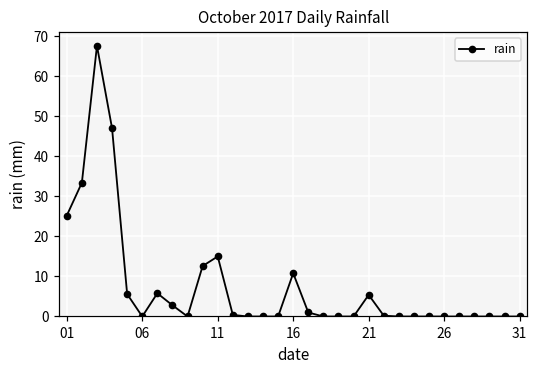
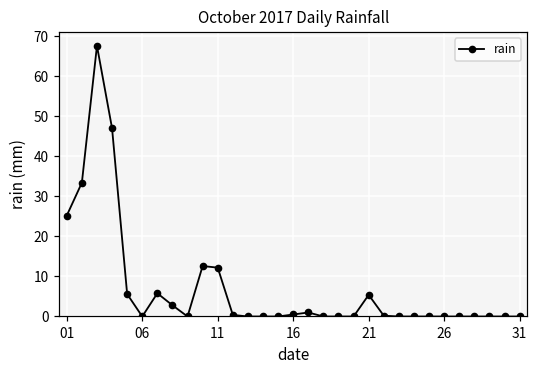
  {
    "01": 25,
    "06": 0,
-   "11": 15,
-   "16": 11,
+   "11": 12,
+   "16": 1,
    "21": 5,
    "26": 0,
    "31": 0
  }
